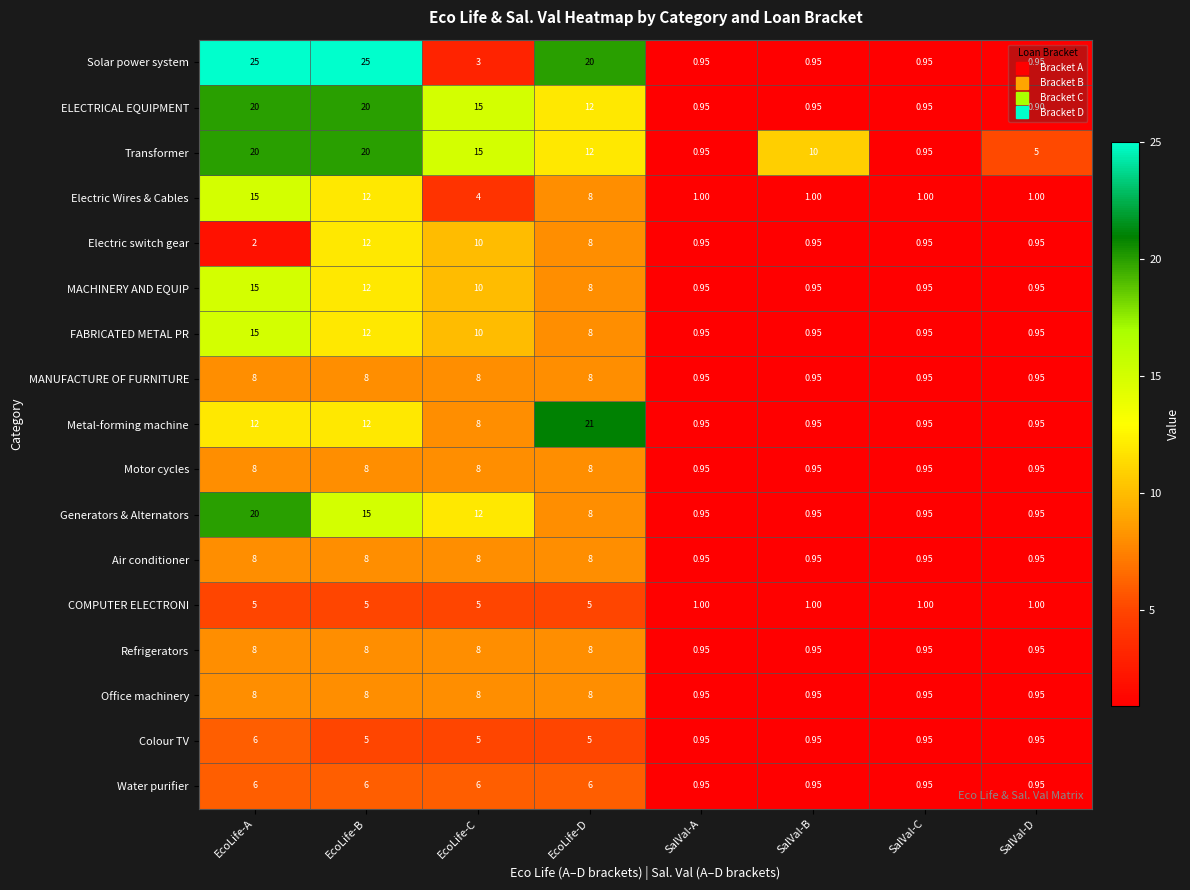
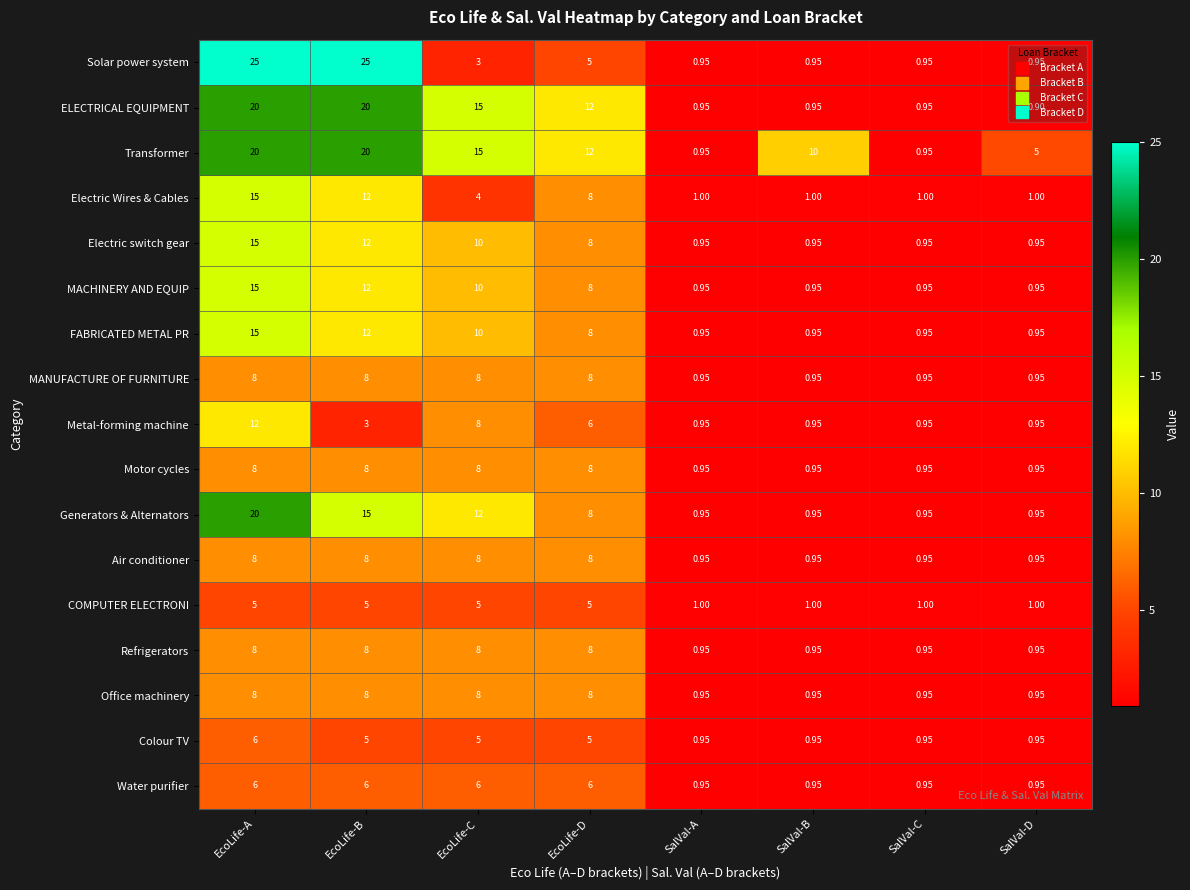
  {
    "Solar power system": {
      "EcoLife-A": 25,
      "EcoLife-B": 25,
      "EcoLife-C": 3,
-     "EcoLife-D": 20,
+     "EcoLife-D": 5,
      "SalVal-A": 0.95,
      "SalVal-B": 0.95,
      "SalVal-C": 0.95
    },
    "ELECTRICAL EQUIPMENT": {
      "EcoLife-A": 20,
      "EcoLife-B": 20,
      "EcoLife-C": 15,
      "EcoLife-D": 12,
      "SalVal-A": 0.95,
      "SalVal-B": 0.95,
      "SalVal-C": 0.95
    },
    "Transformer": {
      "EcoLife-A": 20,
      "EcoLife-B": 20,
      "EcoLife-C": 15,
      "EcoLife-D": 12,
      "SalVal-A": 0.95,
      "SalVal-B": 10,
      "SalVal-C": 0.95,
      "SalVal-D": 5
    },
    "Electric Wires & Cables": {
      "EcoLife-A": 15,
      "EcoLife-B": 12,
      "EcoLife-C": 4,
      "EcoLife-D": 8,
      "SalVal-A": 1.00,
      "SalVal-B": 1.00,
      "SalVal-C": 1.00,
      "SalVal-D": 1.00
    },
    "Electric switch gear": {
-     "EcoLife-A": 2,
+     "EcoLife-A": 15,
      "EcoLife-B": 12,
      "EcoLife-C": 10,
      "EcoLife-D": 8,
      "SalVal-A": 0.95,
      "SalVal-B": 0.95,
      "SalVal-C": 0.95,
      "SalVal-D": 0.95
    },
    "MACHINERY AND EQUIP": {
      "EcoLife-A": 15,
      "EcoLife-B": 12,
      "EcoLife-C": 10,
      "EcoLife-D": 8,
      "SalVal-A": 0.95,
      "SalVal-B": 0.95,
      "SalVal-C": 0.95,
      "SalVal-D": 0.95
    },
    "FABRICATED METAL PR": {
      "EcoLife-A": 15,
      "EcoLife-B": 12,
      "EcoLife-C": 10,
      "EcoLife-D": 8,
      "SalVal-A": 0.95,
      "SalVal-B": 0.95,
      "SalVal-C": 0.95,
      "SalVal-D": 0.95
    },
    "MANUFACTURE OF FURNITURE": {
      "EcoLife-A": 8,
      "EcoLife-B": 8,
      "EcoLife-C": 8,
      "EcoLife-D": 8,
      "SalVal-A": 0.95,
      "SalVal-B": 0.95,
      "SalVal-C": 0.95,
      "SalVal-D": 0.95
    },
    "Metal-forming machine": {
      "EcoLife-A": 12,
-     "EcoLife-B": 12,
+     "EcoLife-B": 3,
      "EcoLife-C": 8,
-     "EcoLife-D": 21,
+     "EcoLife-D": 6,
      "SalVal-A": 0.95,
      "SalVal-B": 0.95,
      "SalVal-C": 0.95,
      "SalVal-D": 0.95
    },
    "Motor cycles": {
      "EcoLife-A": 8,
      "EcoLife-B": 8,
      "EcoLife-C": 8,
      "EcoLife-D": 8,
      "SalVal-A": 0.95,
      "SalVal-B": 0.95,
      "SalVal-C": 0.95,
      "SalVal-D": 0.95
    },
    "Generators & Alternators": {
      "EcoLife-A": 20,
      "EcoLife-B": 15,
      "EcoLife-C": 12,
      "EcoLife-D": 8,
      "SalVal-A": 0.95,
      "SalVal-B": 0.95,
      "SalVal-C": 0.95,
      "SalVal-D": 0.95
    },
    "Air conditioner": {
      "EcoLife-A": 8,
      "EcoLife-B": 8,
      "EcoLife-C": 8,
      "EcoLife-D": 8,
      "SalVal-A": 0.95,
      "SalVal-B": 0.95,
      "SalVal-C": 0.95,
      "SalVal-D": 0.95
    },
    "COMPUTER ELECTRONI": {
      "EcoLife-A": 5,
      "EcoLife-B": 5,
      "EcoLife-C": 5,
      "EcoLife-D": 5,
      "SalVal-A": 1.00,
      "SalVal-B": 1.00,
      "SalVal-C": 1.00,
      "SalVal-D": 1.00
    },
    "Refrigerators": {
      "EcoLife-A": 8,
      "EcoLife-B": 8,
      "EcoLife-C": 8,
      "EcoLife-D": 8,
      "SalVal-A": 0.95,
      "SalVal-B": 0.95,
      "SalVal-C": 0.95,
      "SalVal-D": 0.95
    },
    "Office machinery": {
      "EcoLife-A": 8,
      "EcoLife-B": 8,
      "EcoLife-C": 8,
      "EcoLife-D": 8,
      "SalVal-A": 0.95,
      "SalVal-B": 0.95,
      "SalVal-C": 0.95,
      "SalVal-D": 0.95
    },
    "Colour TV": {
      "EcoLife-A": 6,
      "EcoLife-B": 5,
      "EcoLife-C": 5,
      "EcoLife-D": 5,
      "SalVal-A": 0.95,
      "SalVal-B": 0.95,
      "SalVal-C": 0.95,
      "SalVal-D": 0.95
    },
    "Water purifier": {
      "EcoLife-A": 6,
      "EcoLife-B": 6,
      "EcoLife-C": 6,
      "EcoLife-D": 6,
      "SalVal-A": 0.95,
      "SalVal-B": 0.95,
      "SalVal-C": 0.95
    }
  }
